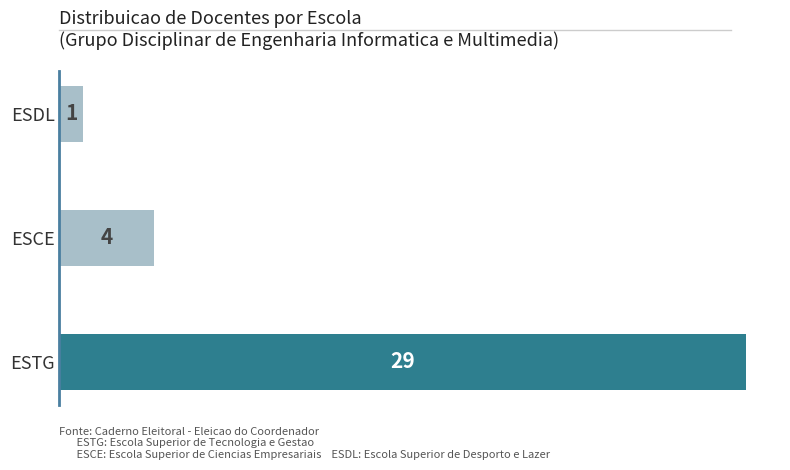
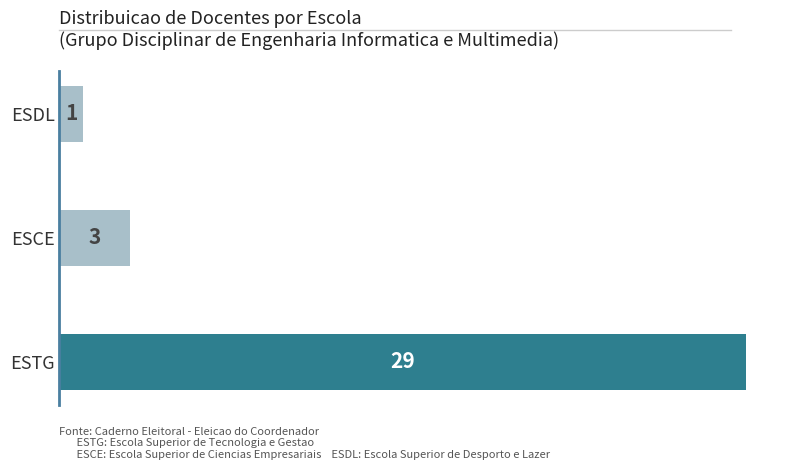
  {
    "ESDL": 1,
-   "ESCE": 4,
+   "ESCE": 3,
    "ESTG": 29
  }
